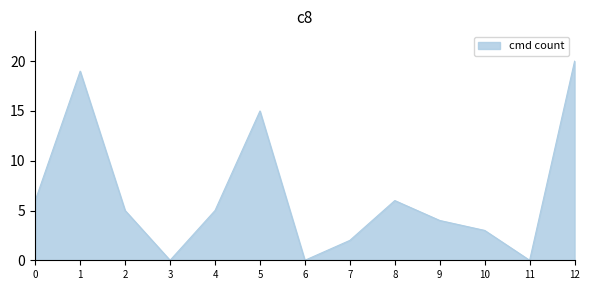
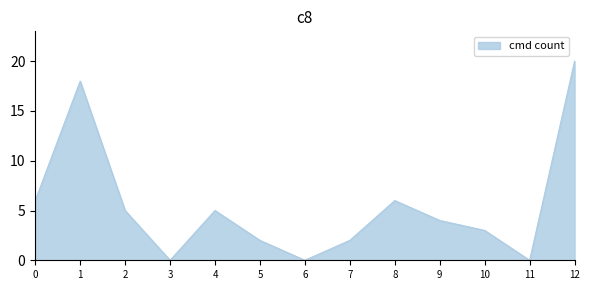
  {
    "0": 6,
-   "1": 19,
+   "1": 18,
    "2": 5,
    "3": 0,
    "4": 5,
-   "5": 15,
+   "5": 2,
    "6": 0,
    "7": 2,
    "8": 6,
    "9": 4,
    "10": 3,
    "11": 0,
    "12": 20
  }
